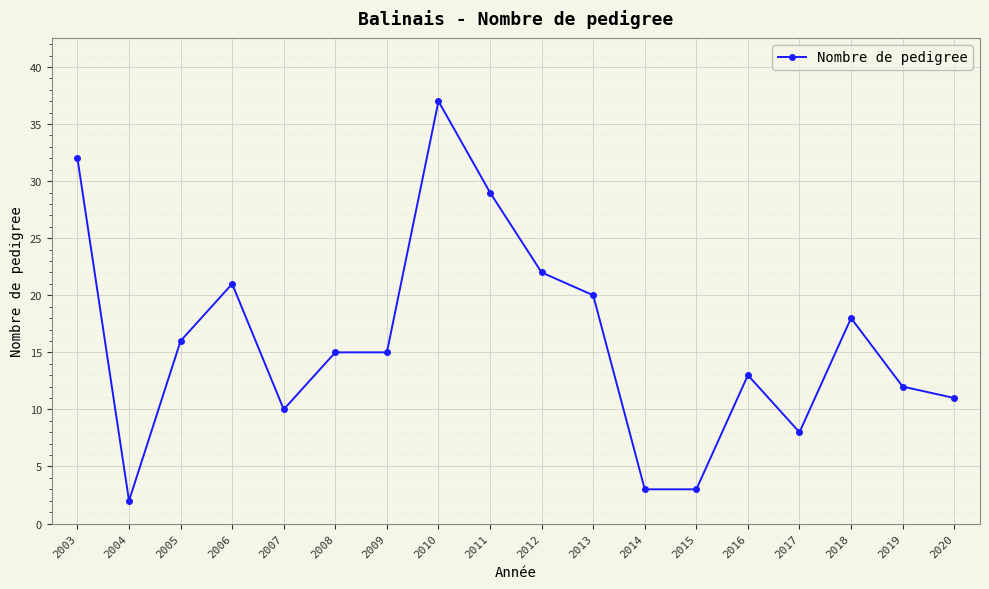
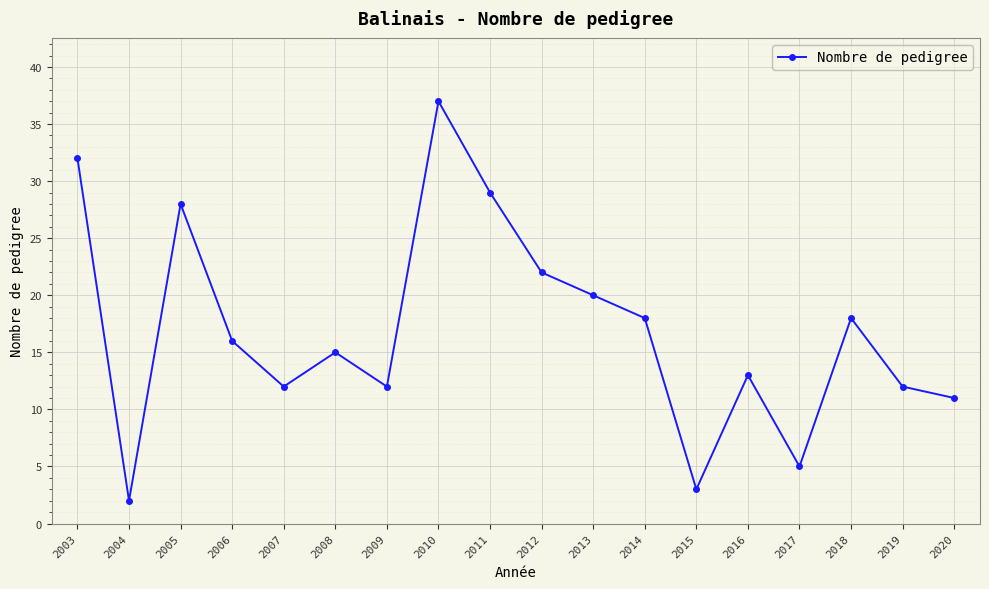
  {
    "2003": 32,
    "2004": 2,
-   "2005": 16,
-   "2006": 21,
-   "2007": 10,
+   "2005": 28,
+   "2006": 16,
+   "2007": 12,
    "2008": 15,
-   "2009": 15,
+   "2009": 12,
    "2010": 37,
    "2011": 29,
    "2012": 22,
    "2013": 20,
-   "2014": 3,
+   "2014": 18,
    "2015": 3,
    "2016": 13,
-   "2017": 8,
+   "2017": 5,
    "2018": 18,
    "2019": 12,
    "2020": 11
  }
